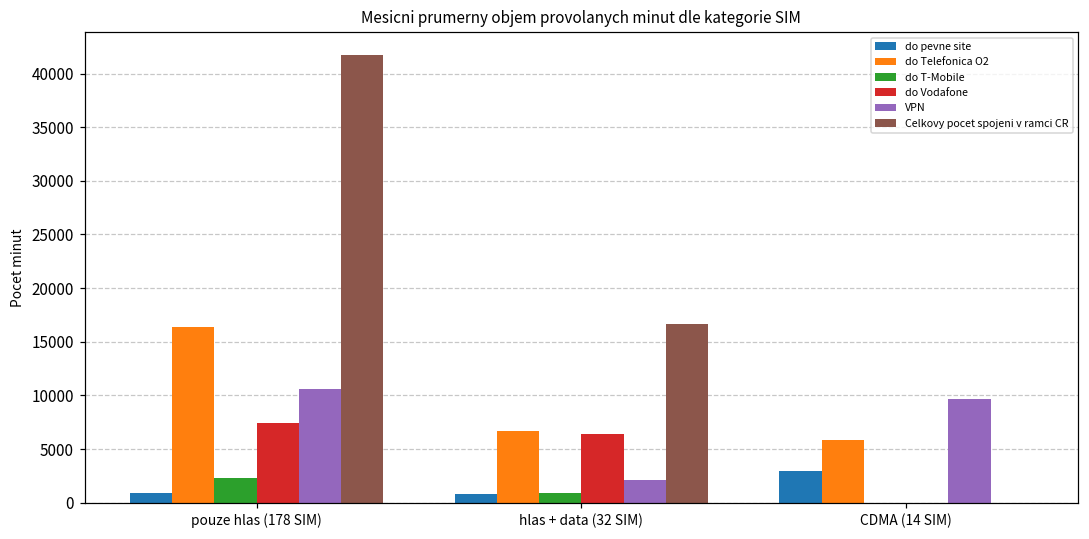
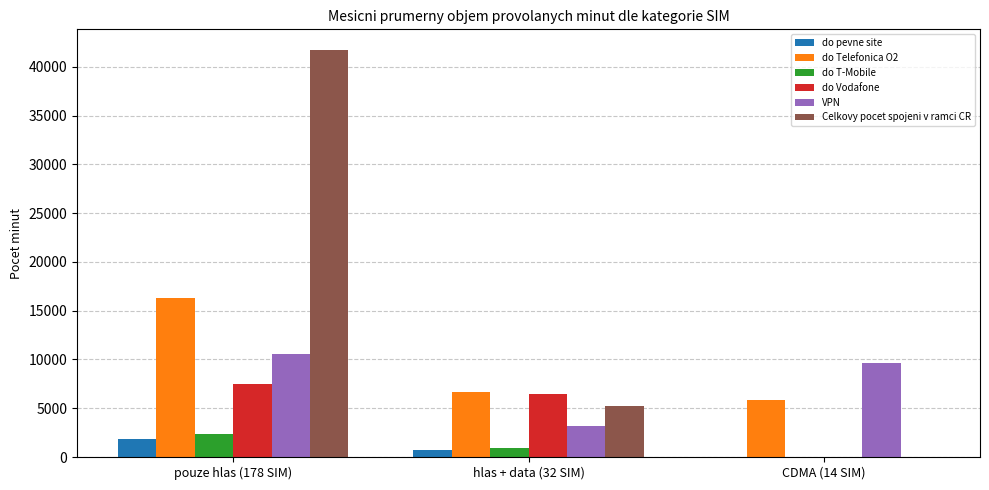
  {
    "do pevne site": {
-     "pouze hlas (178 SIM)": 1000,
+     "pouze hlas (178 SIM)": 2000,
      "hlas + data (32 SIM)": 1000,
-     "CDMA (14 SIM)": 3000
+     "CDMA (14 SIM)": 0
    },
    "do Telefonica O2": {
      "pouze hlas (178 SIM)": 16000,
      "hlas + data (32 SIM)": 7000,
      "CDMA (14 SIM)": 6000
    },
    "do T-Mobile": {
      "pouze hlas (178 SIM)": 2000,
      "hlas + data (32 SIM)": 1000,
      "CDMA (14 SIM)": 0
    },
    "do Vodafone": {
      "pouze hlas (178 SIM)": 7000,
      "hlas + data (32 SIM)": 6000,
      "CDMA (14 SIM)": 0
    },
    "VPN": {
      "pouze hlas (178 SIM)": 11000,
-     "hlas + data (32 SIM)": 2000,
+     "hlas + data (32 SIM)": 3000,
      "CDMA (14 SIM)": 10000
    },
    "Celkovy pocet spojeni v ramci CR": {
      "pouze hlas (178 SIM)": 42000,
-     "hlas + data (32 SIM)": 17000,
+     "hlas + data (32 SIM)": 5000,
      "CDMA (14 SIM)": 0
    }
  }
